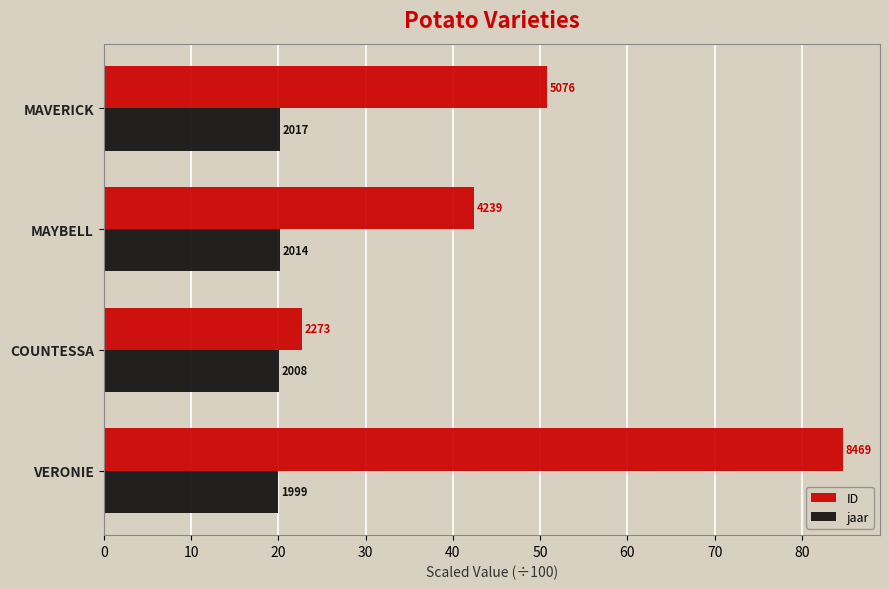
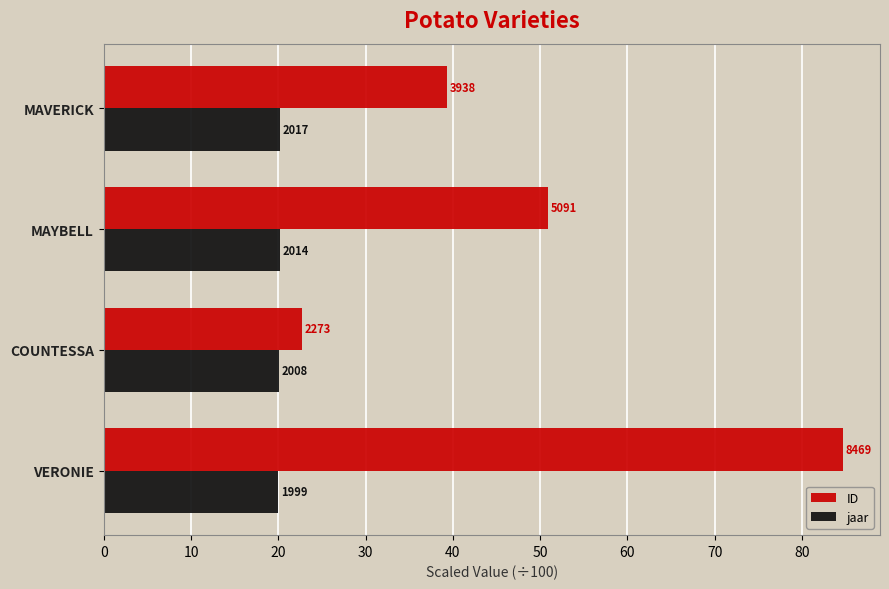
  {
    "ID": {
-     "MAVERICK": 5076,
-     "MAYBELL": 4239
+     "MAVERICK": 3938,
+     "MAYBELL": 5091
    }
  }
